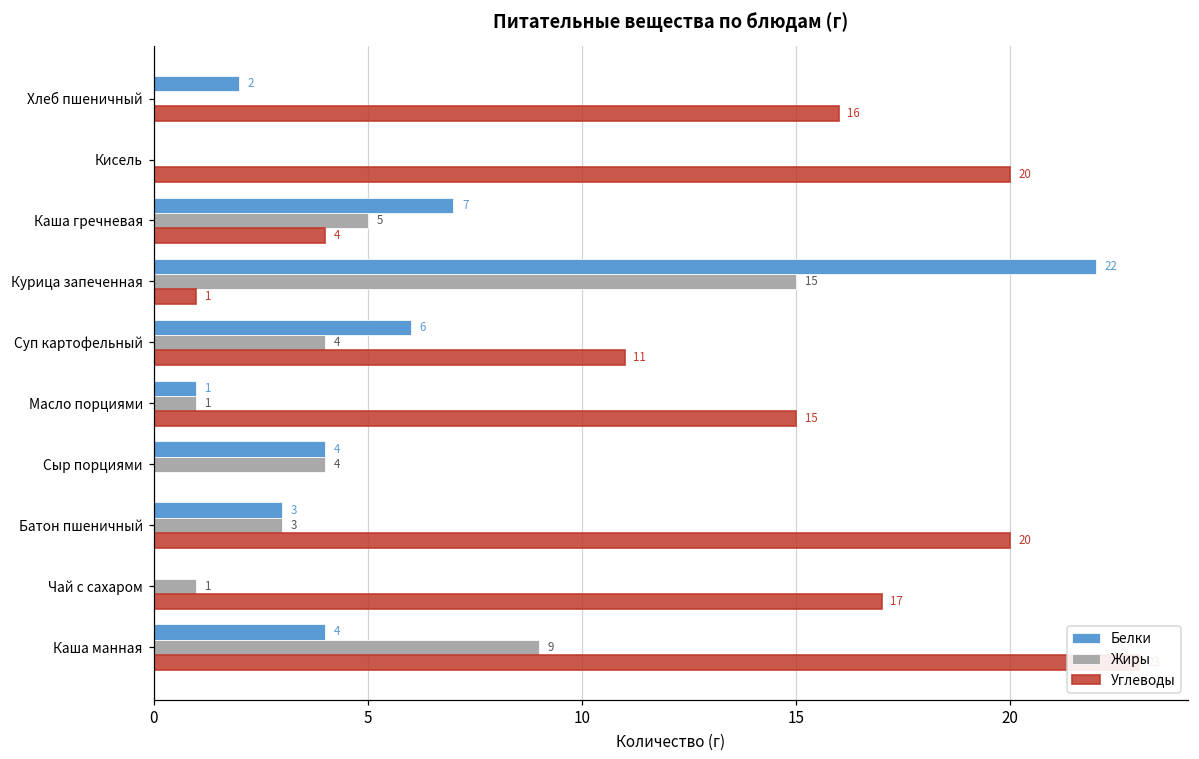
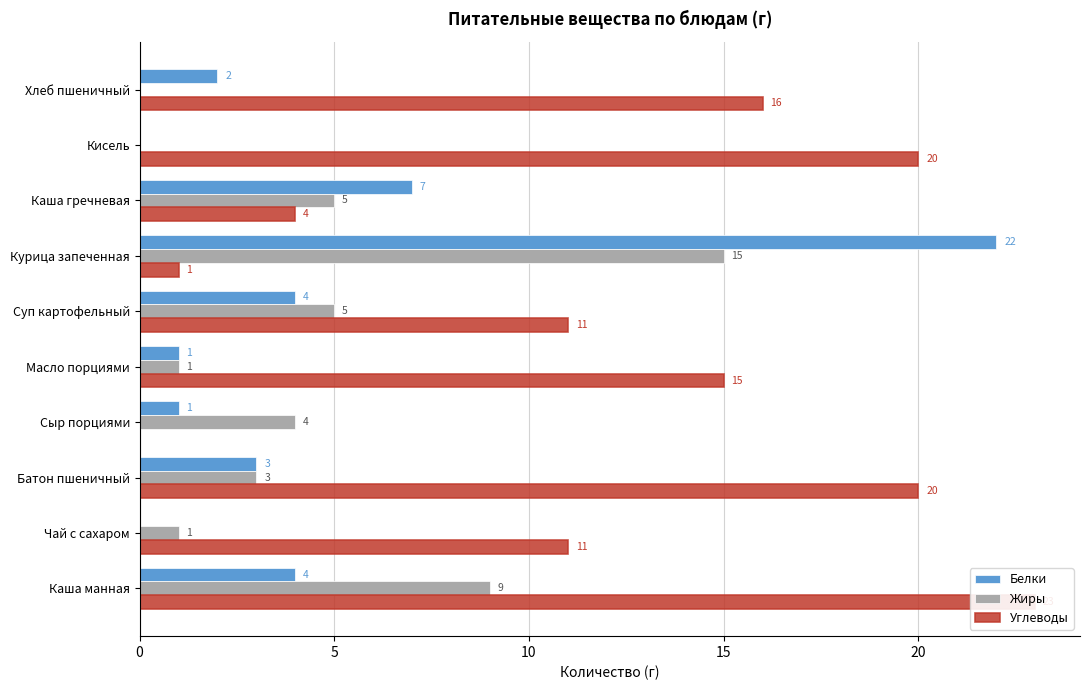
  {
    "Белки": {
      "Хлеб пшеничный": 2,
      "Каша гречневая": 7,
      "Курица запеченная": 22,
-     "Суп картофельный": 6,
+     "Суп картофельный": 4,
      "Масло порциями": 1,
-     "Сыр порциями": 4,
+     "Сыр порциями": 1,
      "Батон пшеничный": 3,
      "Каша манная": 4
    },
    "Жиры": {
      "Каша гречневая": 5,
      "Курица запеченная": 15,
-     "Суп картофельный": 4,
+     "Суп картофельный": 5,
      "Масло порциями": 1,
      "Сыр порциями": 4,
      "Батон пшеничный": 3,
      "Чай с сахаром": 1,
      "Каша манная": 9
    },
    "Углеводы": {
      "Хлеб пшеничный": 16,
      "Кисель": 20,
      "Каша гречневая": 4,
      "Курица запеченная": 1,
      "Суп картофельный": 11,
      "Масло порциями": 15,
      "Батон пшеничный": 20,
-     "Чай с сахаром": 17
+     "Чай с сахаром": 11
    }
  }
